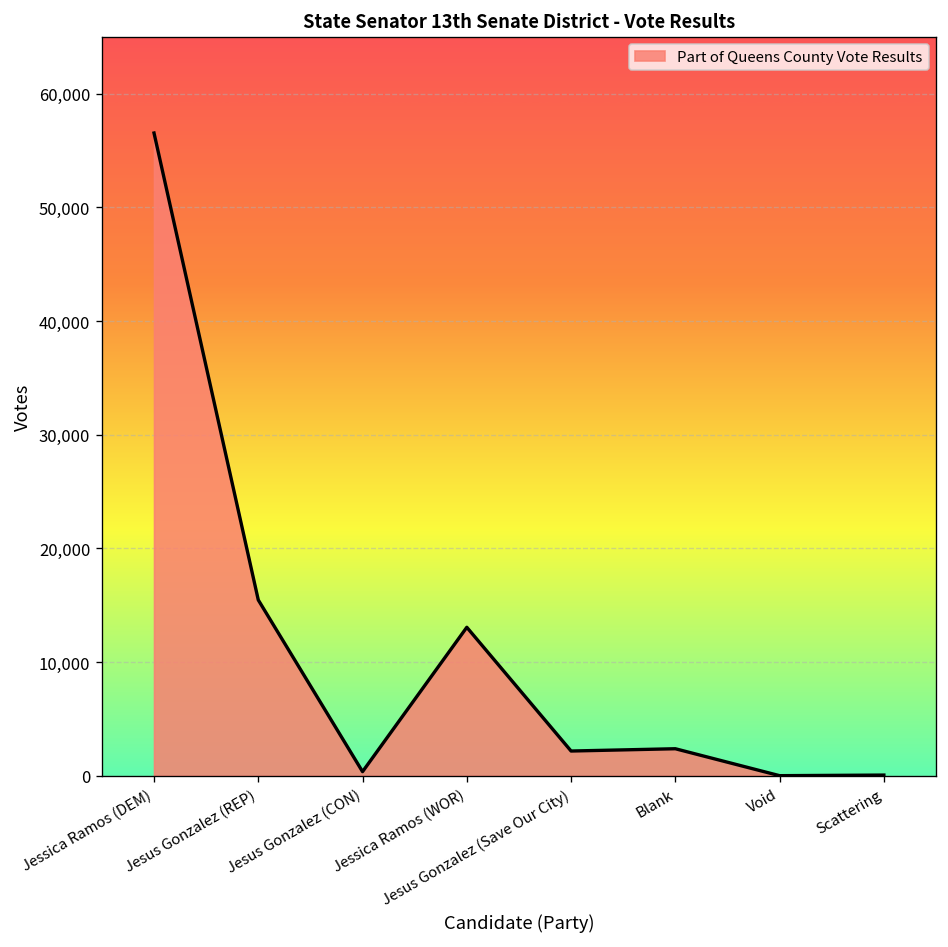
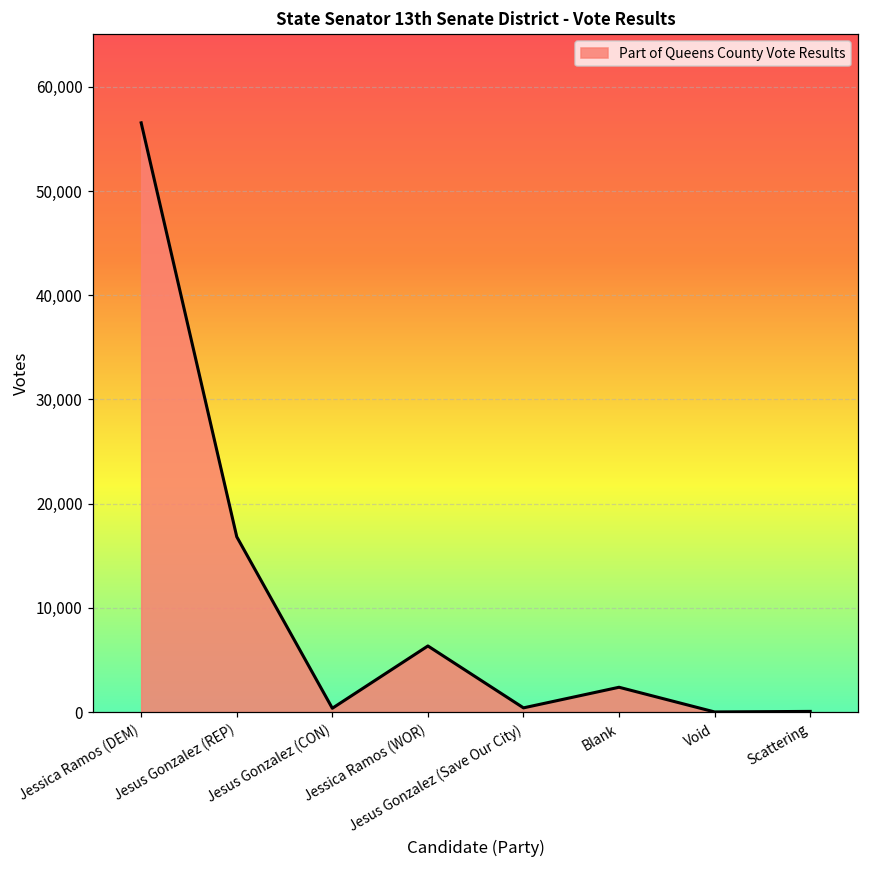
  {
    "Jessica Ramos (DEM)": "57,000",
-   "Jesus Gonzalez (REP)": "15,000",
+   "Jesus Gonzalez (REP)": "17,000",
    "Jesus Gonzalez (CON)": "0",
-   "Jessica Ramos (WOR)": "13,000",
-   "Jesus Gonzalez (Save Our City)": "2,000",
+   "Jessica Ramos (WOR)": "6,000",
+   "Jesus Gonzalez (Save Our City)": "0",
    "Blank": "2,000",
    "Void": "0",
    "Scattering": "0"
  }
